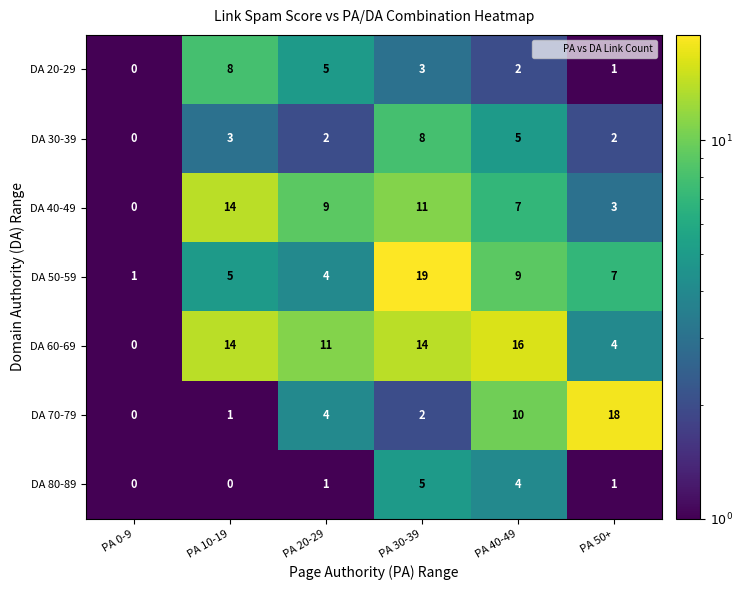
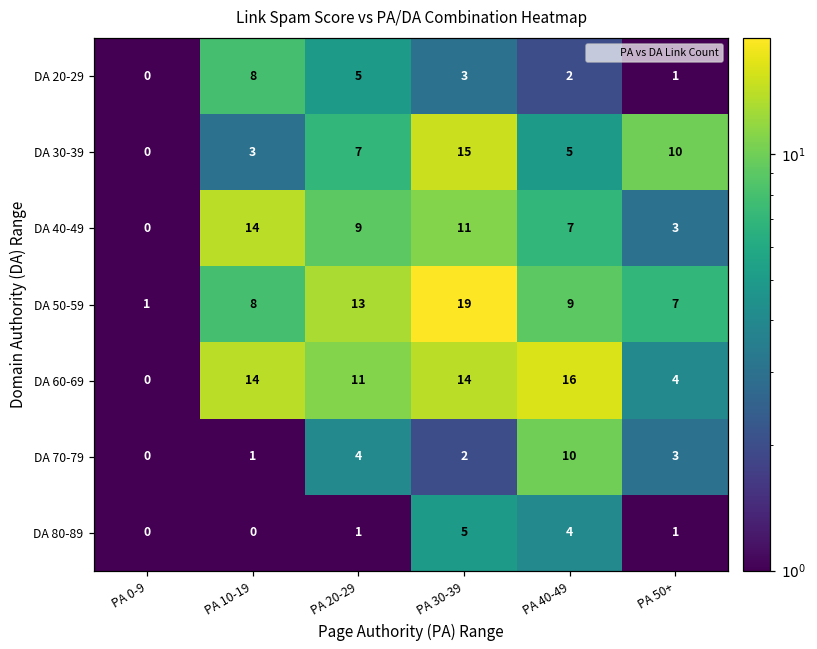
  {
    "DA 20-29": {
      "PA 0-9": 0,
      "PA 10-19": 8,
      "PA 20-29": 5,
      "PA 30-39": 3,
      "PA 40-49": 2,
      "PA 50+": 1
    },
    "DA 30-39": {
      "PA 0-9": 0,
      "PA 10-19": 3,
-     "PA 20-29": 2,
-     "PA 30-39": 8,
+     "PA 20-29": 7,
+     "PA 30-39": 15,
      "PA 40-49": 5,
-     "PA 50+": 2
+     "PA 50+": 10
    },
    "DA 40-49": {
      "PA 0-9": 0,
      "PA 10-19": 14,
      "PA 20-29": 9,
      "PA 30-39": 11,
      "PA 40-49": 7,
      "PA 50+": 3
    },
    "DA 50-59": {
      "PA 0-9": 1,
-     "PA 10-19": 5,
-     "PA 20-29": 4,
+     "PA 10-19": 8,
+     "PA 20-29": 13,
      "PA 30-39": 19,
      "PA 40-49": 9,
      "PA 50+": 7
    },
    "DA 60-69": {
      "PA 0-9": 0,
      "PA 10-19": 14,
      "PA 20-29": 11,
      "PA 30-39": 14,
      "PA 40-49": 16,
      "PA 50+": 4
    },
    "DA 70-79": {
      "PA 0-9": 0,
      "PA 10-19": 1,
      "PA 20-29": 4,
      "PA 30-39": 2,
      "PA 40-49": 10,
-     "PA 50+": 18
+     "PA 50+": 3
    },
    "DA 80-89": {
      "PA 0-9": 0,
      "PA 10-19": 0,
      "PA 20-29": 1,
      "PA 30-39": 5,
      "PA 40-49": 4,
      "PA 50+": 1
    }
  }
